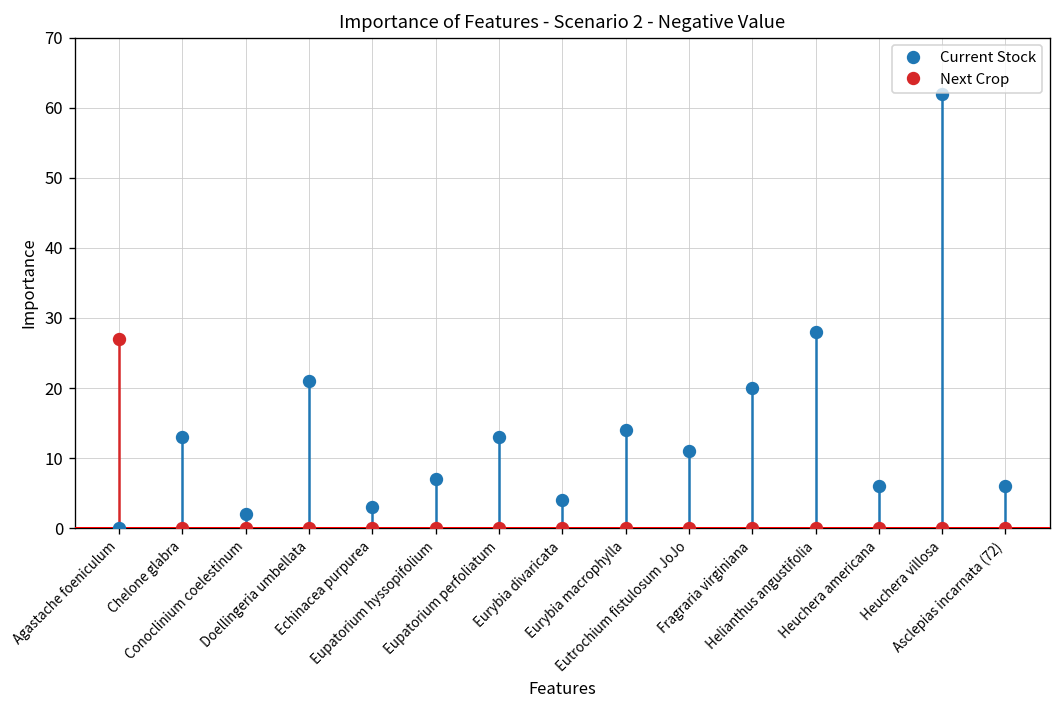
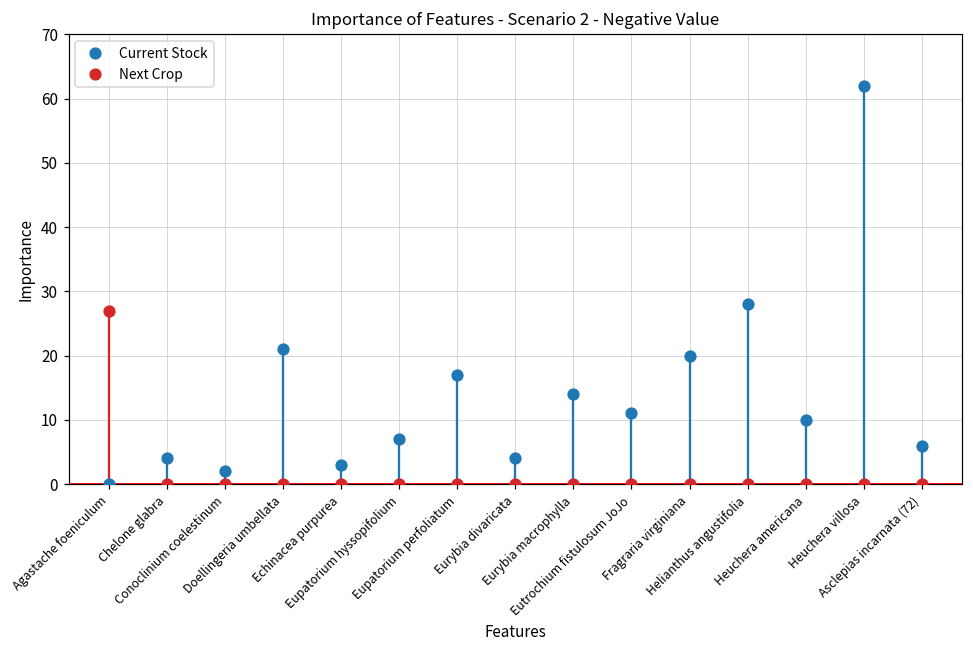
  {
    "Current Stock": {
      "Agastache foeniculum": 0,
-     "Chelone glabra": 13,
+     "Chelone glabra": 4,
      "Conoclinium coelestinum": 2,
      "Doellingeria umbellata": 21,
      "Echinacea purpurea": 3,
      "Eupatorium hyssopifolium": 7,
-     "Eupatorium perfoliatum": 13,
+     "Eupatorium perfoliatum": 17,
      "Eurybia divaricata": 4,
      "Eurybia macrophylla": 14,
      "Eutrochium fistulosum JoJo": 11,
      "Fragraria virginiana": 20,
      "Helianthus angustifolia": 28,
-     "Heuchera americana": 6,
+     "Heuchera americana": 10,
      "Heuchera villosa": 62,
      "Asclepias incarnata (72)": 6
    },
    "Next Crop": {
      "Agastache foeniculum": 27,
      "Chelone glabra": 0,
      "Conoclinium coelestinum": 0,
      "Doellingeria umbellata": 0,
      "Echinacea purpurea": 0,
      "Eupatorium hyssopifolium": 0,
      "Eupatorium perfoliatum": 0,
      "Eurybia divaricata": 0,
      "Eurybia macrophylla": 0,
      "Eutrochium fistulosum JoJo": 0,
      "Fragraria virginiana": 0,
      "Helianthus angustifolia": 0,
      "Heuchera americana": 0,
      "Heuchera villosa": 0,
      "Asclepias incarnata (72)": 0
    }
  }
